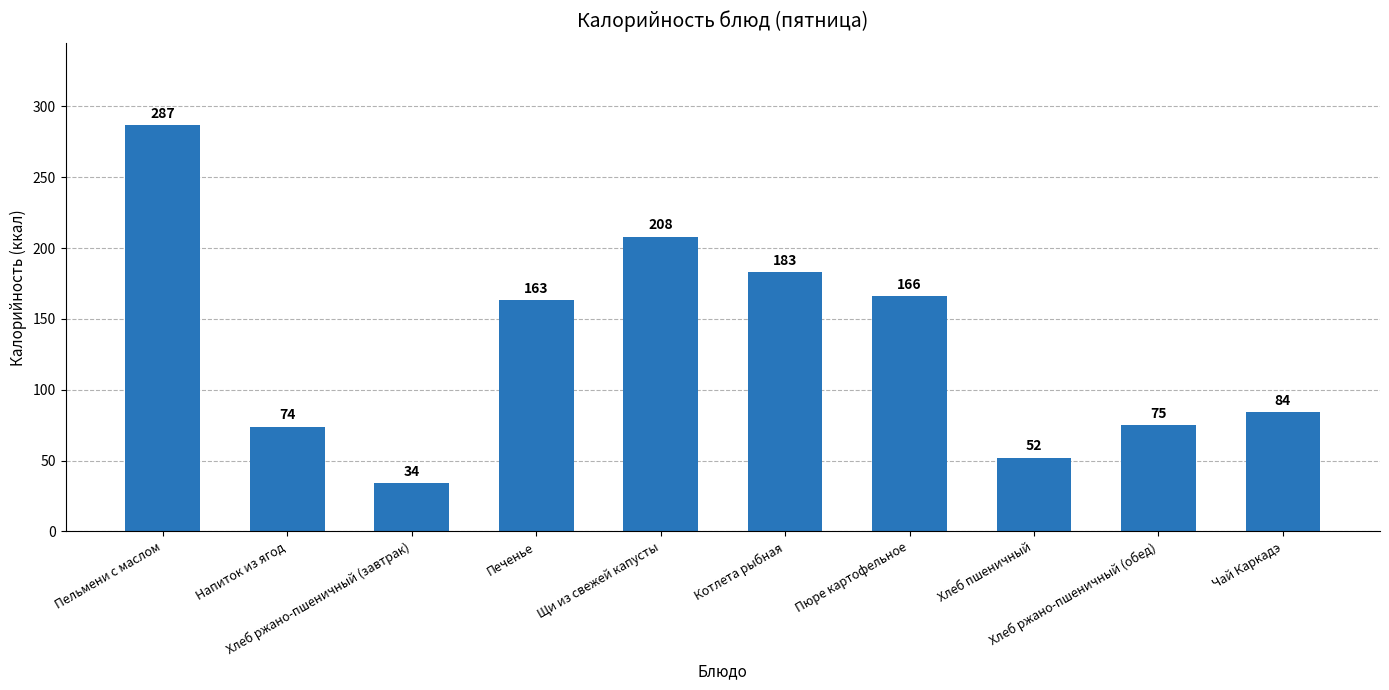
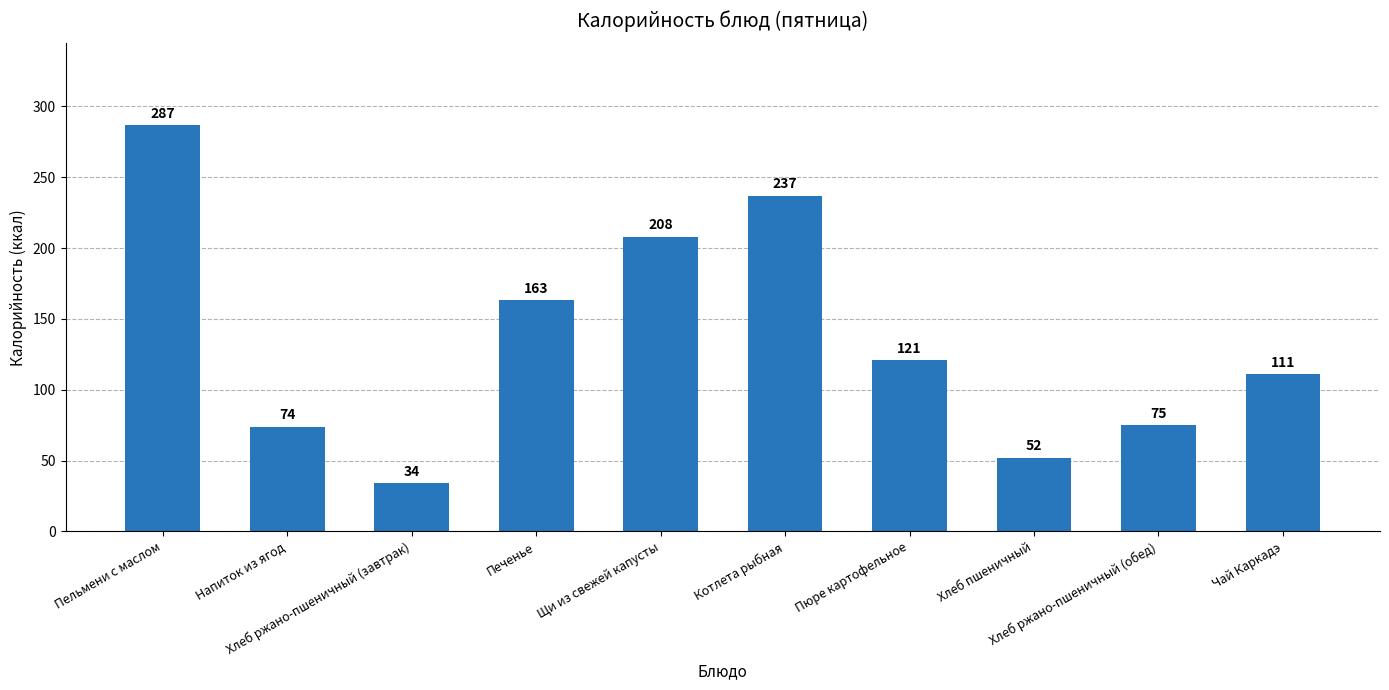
  {
    "Пельмени с маслом": 287,
    "Напиток из ягод": 74,
    "Хлеб ржано-пшеничный (завтрак)": 34,
    "Печенье": 163,
    "Щи из свежей капусты": 208,
-   "Котлета рыбная": 183,
-   "Пюре картофельное": 166,
+   "Котлета рыбная": 237,
+   "Пюре картофельное": 121,
    "Хлеб пшеничный": 52,
    "Хлеб ржано-пшеничный (обед)": 75,
-   "Чай Каркадэ": 84
+   "Чай Каркадэ": 111
  }
